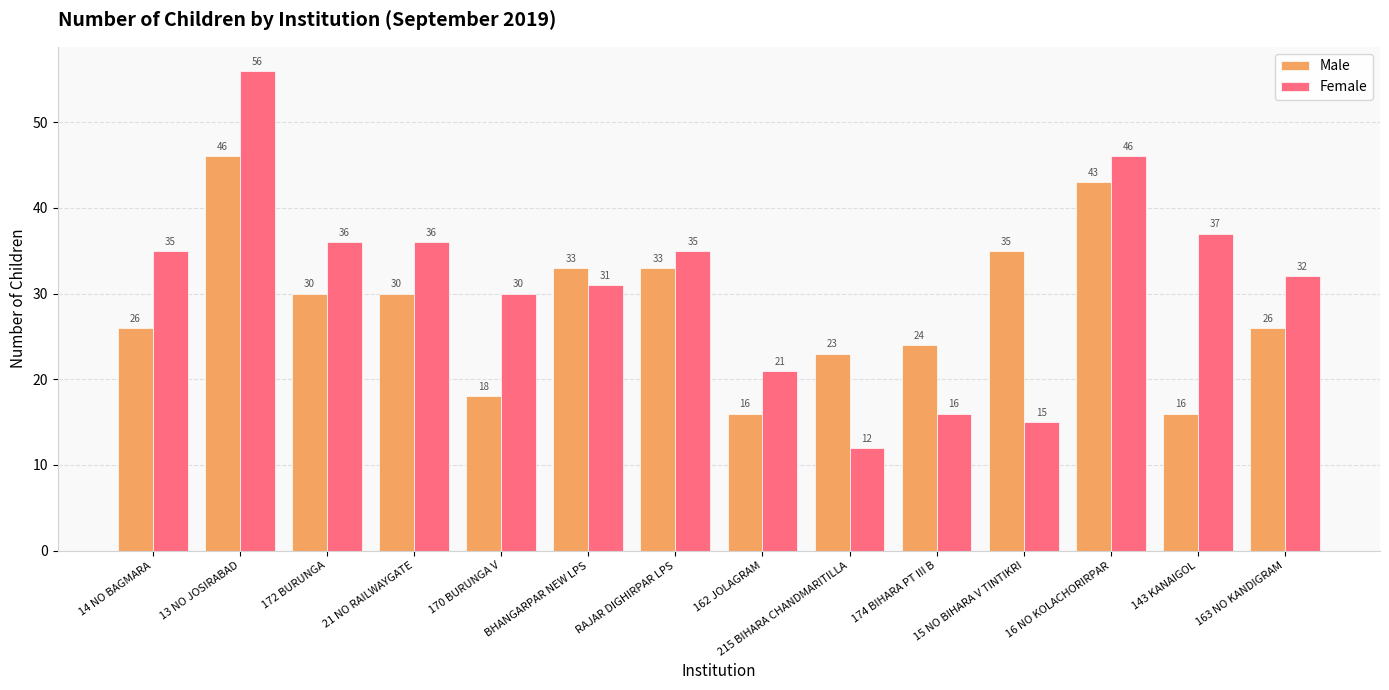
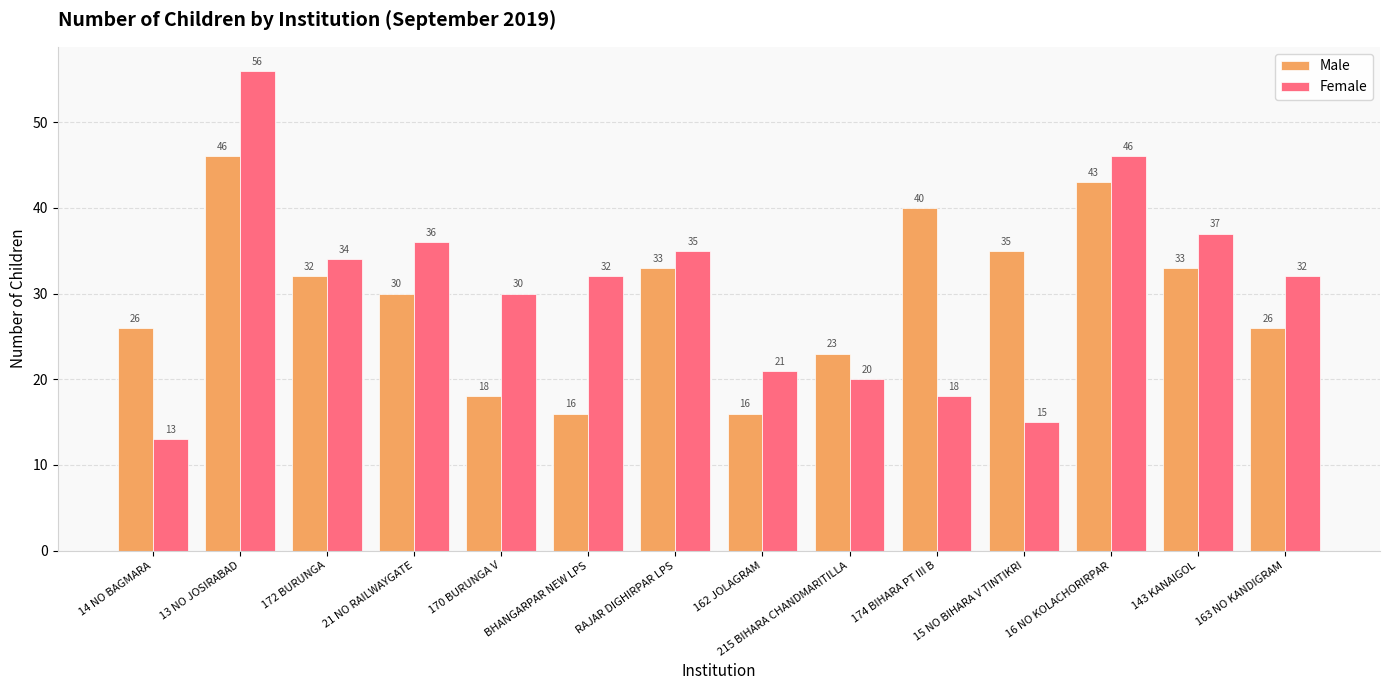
  {
    "Male": {
      "14 NO BAGMARA": 26,
      "13 NO JOSIRABAD": 46,
-     "172 BURUNGA": 30,
+     "172 BURUNGA": 32,
      "21 NO RAILWAYGATE": 30,
      "170 BURUNGA V": 18,
-     "BHANGARPAR NEW LPS": 33,
+     "BHANGARPAR NEW LPS": 16,
      "RAJAR DIGHIRPAR LPS": 33,
      "162 JOLAGRAM": 16,
      "215 BIHARA CHANDMARITILLA": 23,
-     "174 BIHARA PT III B": 24,
+     "174 BIHARA PT III B": 40,
      "15 NO BIHARA V TINTIKRI": 35,
      "16 NO KOLACHORIRPAR": 43,
-     "143 KANAIGOL": 16,
+     "143 KANAIGOL": 33,
      "163 NO KANDIGRAM": 26
    },
    "Female": {
-     "14 NO BAGMARA": 35,
+     "14 NO BAGMARA": 13,
      "13 NO JOSIRABAD": 56,
-     "172 BURUNGA": 36,
+     "172 BURUNGA": 34,
      "21 NO RAILWAYGATE": 36,
      "170 BURUNGA V": 30,
-     "BHANGARPAR NEW LPS": 31,
+     "BHANGARPAR NEW LPS": 32,
      "RAJAR DIGHIRPAR LPS": 35,
      "162 JOLAGRAM": 21,
-     "215 BIHARA CHANDMARITILLA": 12,
-     "174 BIHARA PT III B": 16,
+     "215 BIHARA CHANDMARITILLA": 20,
+     "174 BIHARA PT III B": 18,
      "15 NO BIHARA V TINTIKRI": 15,
      "16 NO KOLACHORIRPAR": 46,
      "143 KANAIGOL": 37,
      "163 NO KANDIGRAM": 32
    }
  }
